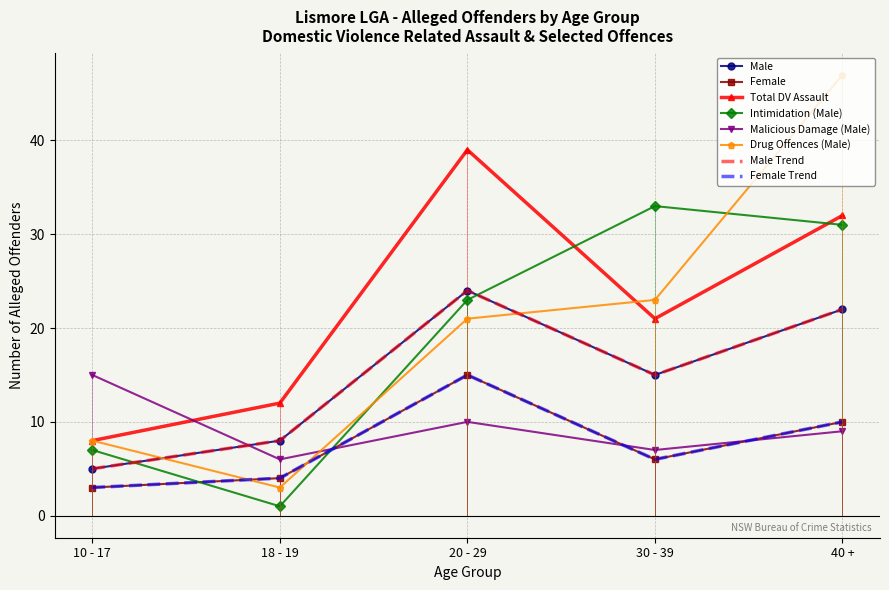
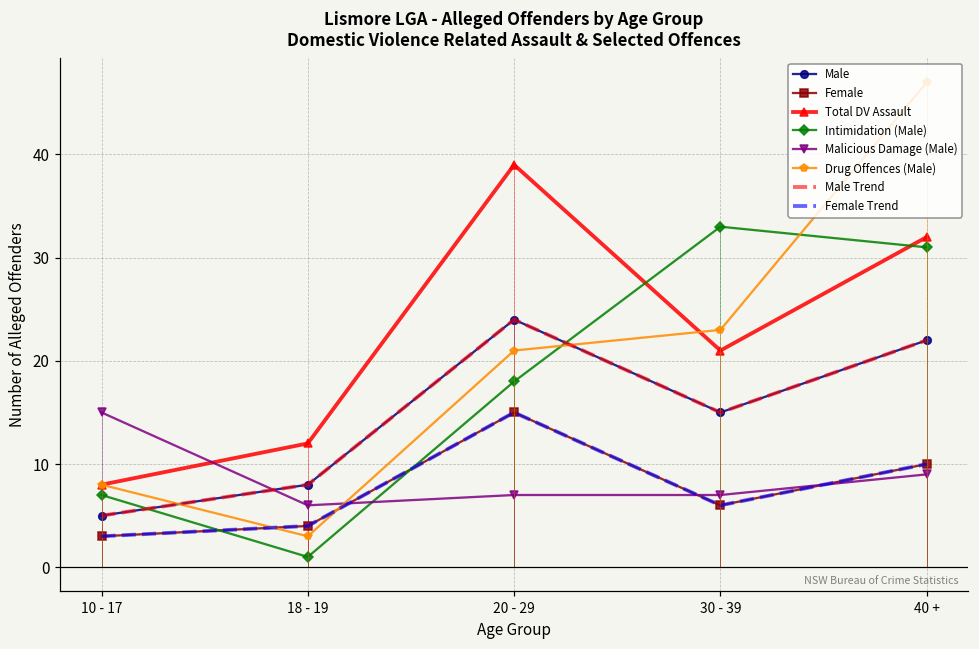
  {
    "Female Trend": {
      "10 - 17": 3,
      "18 - 19": 4,
      "20 - 29": 15,
      "30 - 39": 6,
      "40 +": 10
    },
    "Intimidation (Male)": {
      "10 - 17": 7,
      "18 - 19": 1,
-     "20 - 29": 23,
+     "20 - 29": 18,
      "30 - 39": 33,
      "40 +": 31
    },
    "Malicious Damage (Male)": {
      "10 - 17": 15,
      "18 - 19": 6,
-     "20 - 29": 10,
+     "20 - 29": 7,
      "30 - 39": 7,
      "40 +": 9
    },
    "Drug Offences (Male)": {
      "18 - 19": 3,
      "20 - 29": 21,
      "30 - 39": 23
    }
  }
